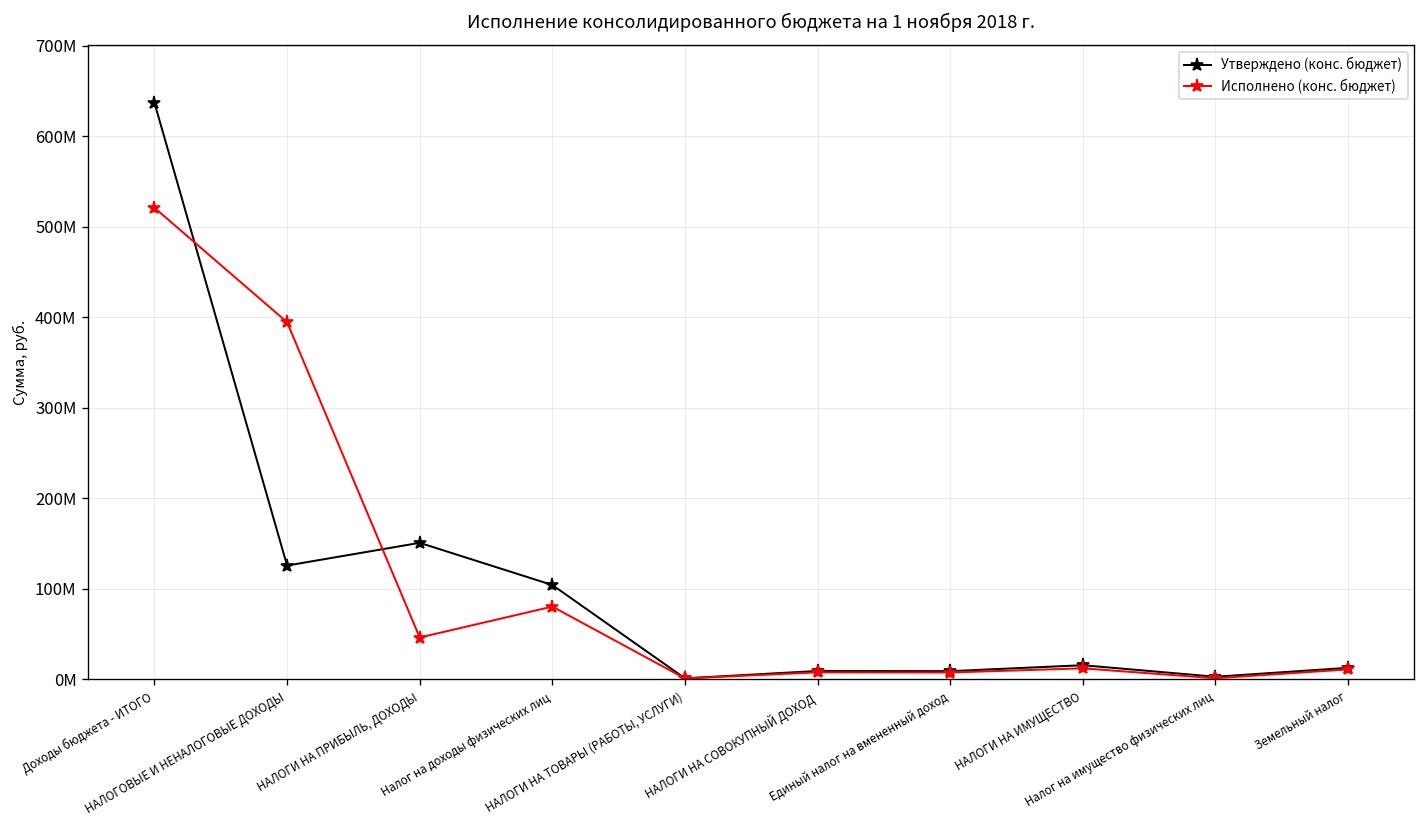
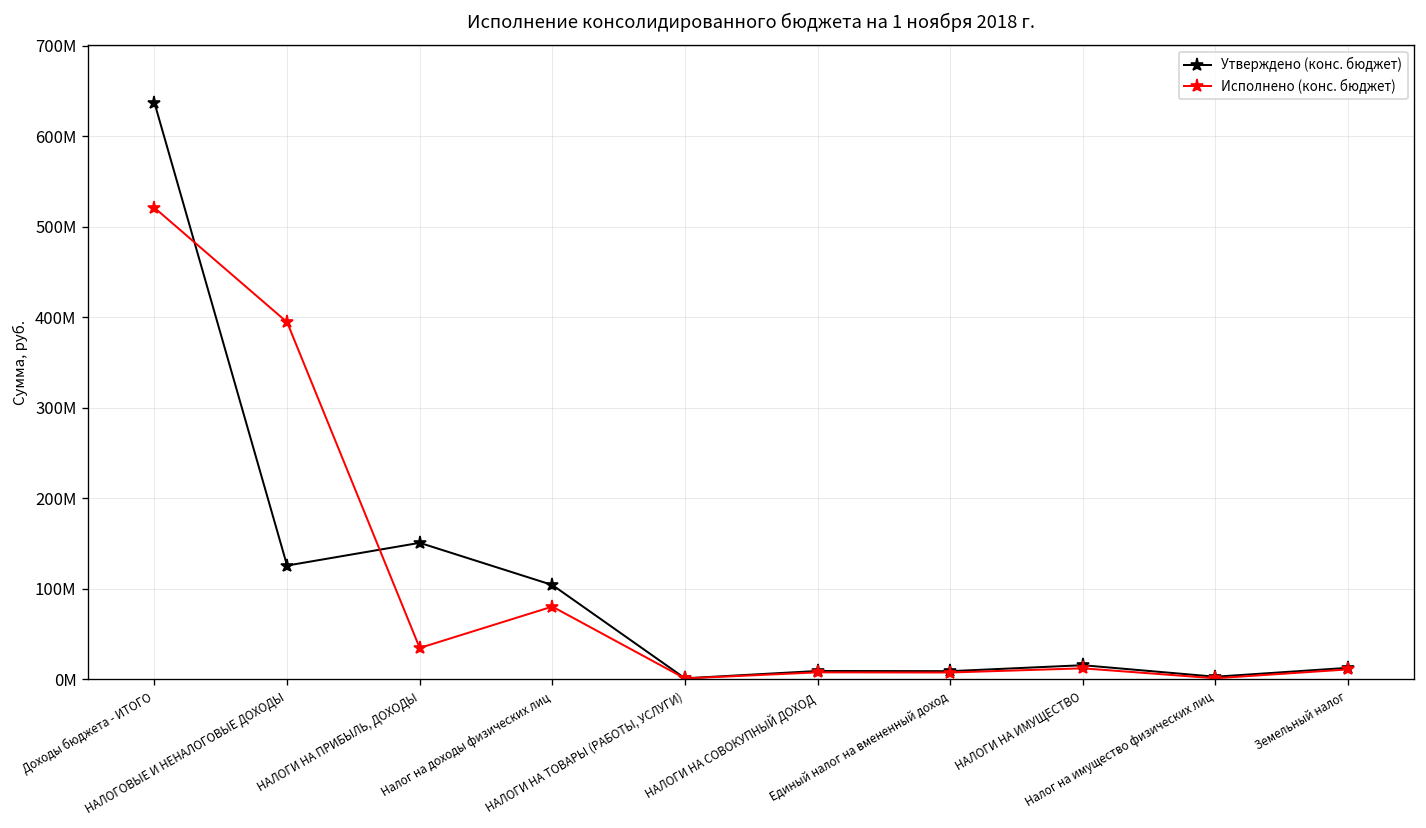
  {
    "Утверждено (конс. бюджет)": {
      "Доходы бюджета - ИТОГО": 640000000,
      "НАЛОГОВЫЕ И НЕНАЛОГОВЫЕ ДОХОДЫ": 130000000,
      "НАЛОГИ НА ПРИБЫЛЬ, ДОХОДЫ": 150000000,
      "Налог на доходы физических лиц": 100000000,
      "НАЛОГИ НА ИМУЩЕСТВО": 20000000
    },
    "Исполнено (конс. бюджет)": {
      "Доходы бюджета - ИТОГО": 520000000,
      "НАЛОГОВЫЕ И НЕНАЛОГОВЫЕ ДОХОДЫ": 390000000,
-     "НАЛОГИ НА ПРИБЫЛЬ, ДОХОДЫ": 50000000,
+     "НАЛОГИ НА ПРИБЫЛЬ, ДОХОДЫ": 30000000,
      "Налог на доходы физических лиц": 80000000,
      "НАЛОГИ НА ИМУЩЕСТВО": 10000000
    }
  }
